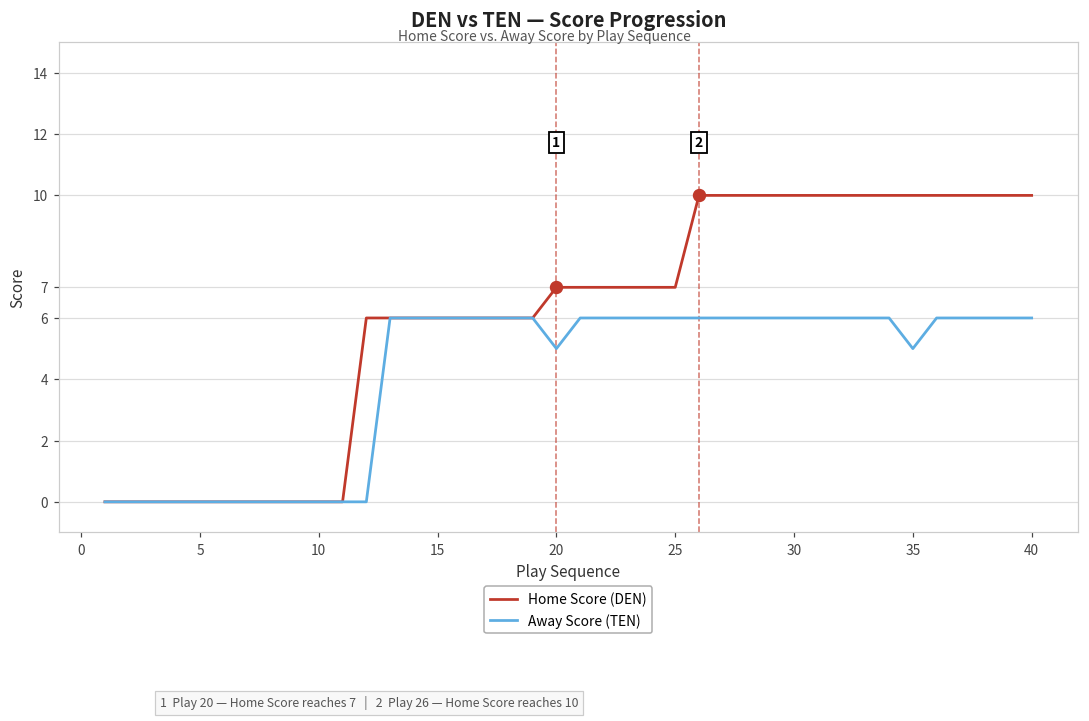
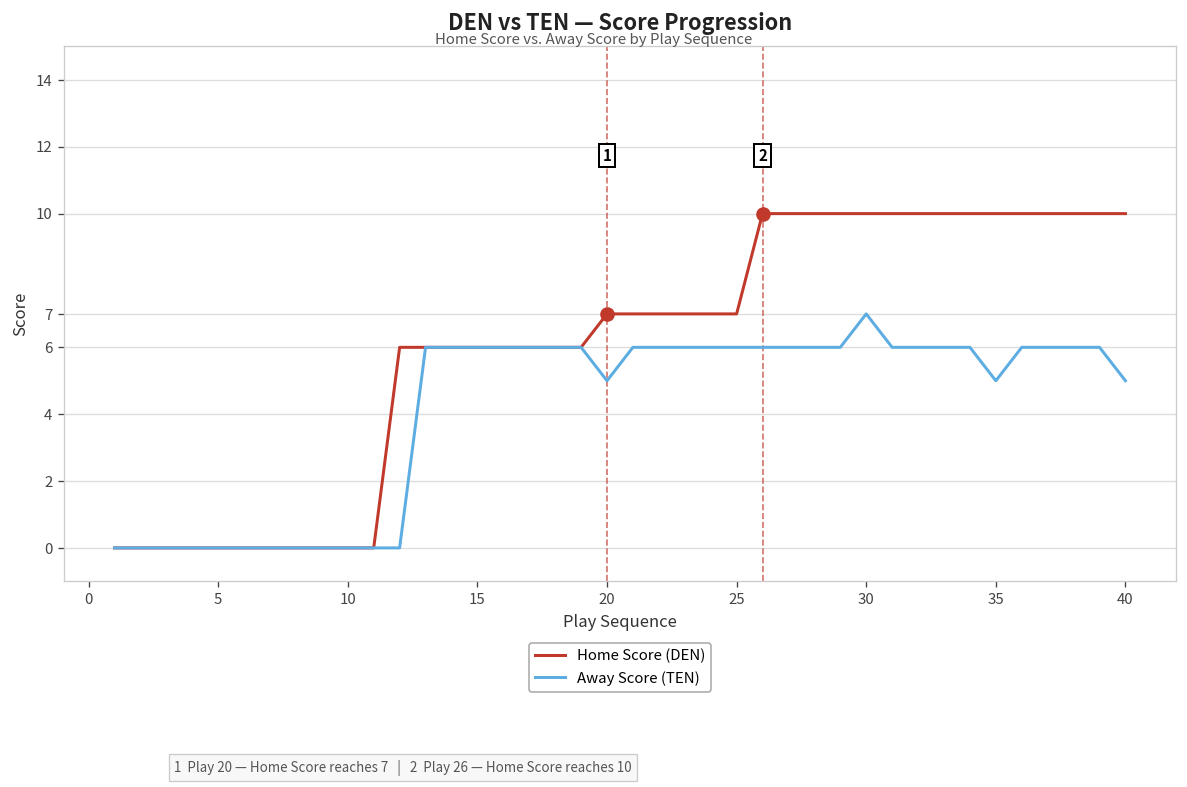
  {
    "Away Score (TEN)": {
      "20": 5,
      "25": 6,
-     "30": 6,
+     "30": 7,
      "35": 5,
-     "40": 6
+     "40": 5
    }
  }
